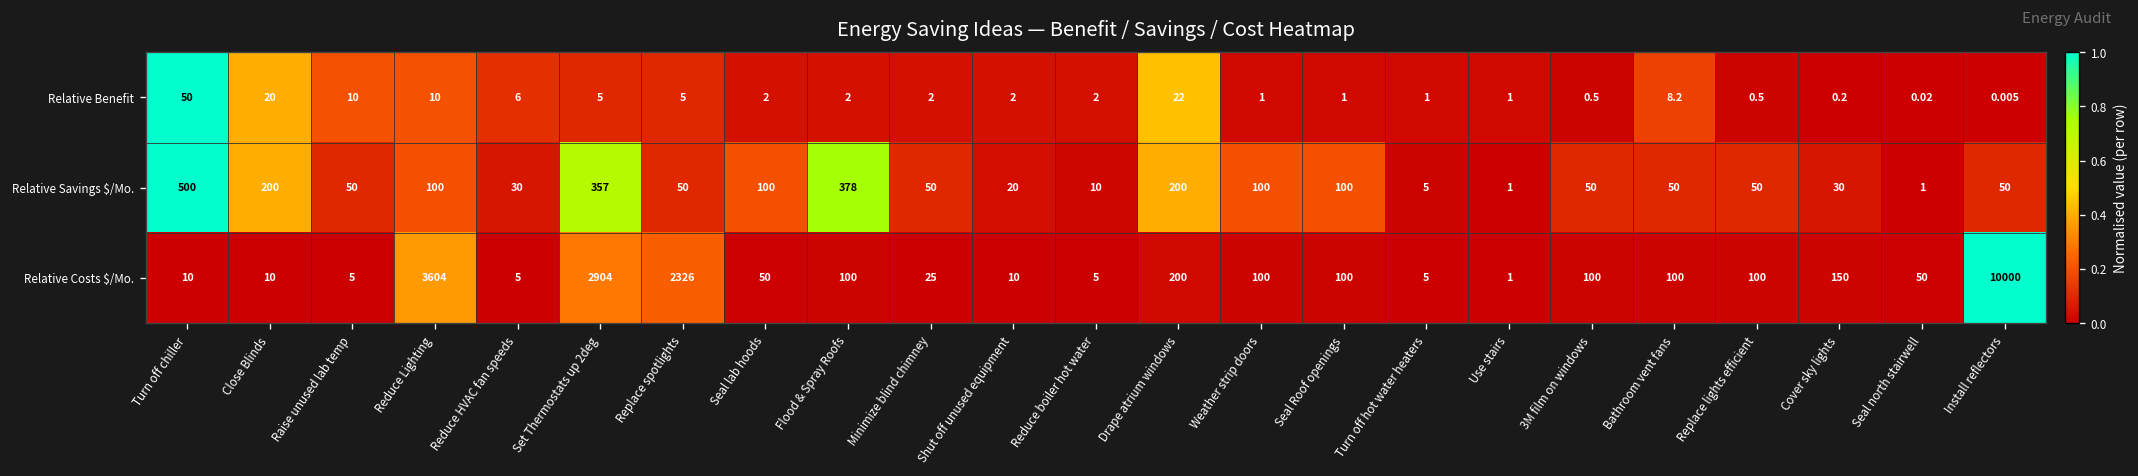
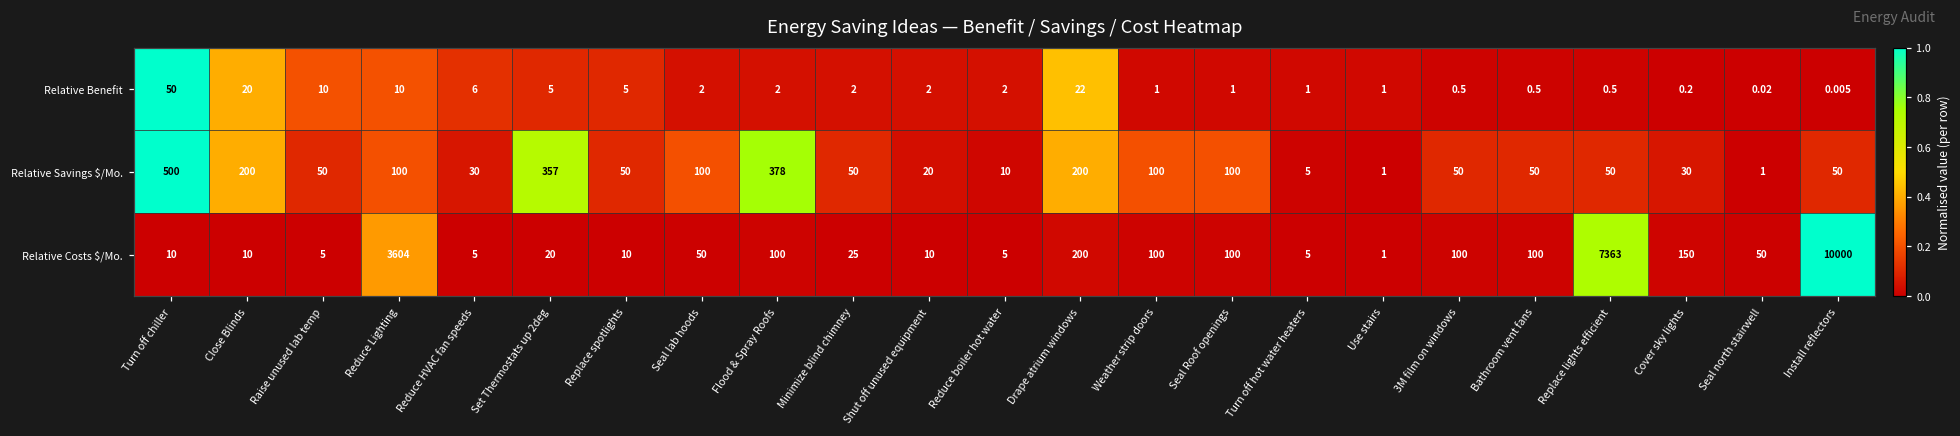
  {
    "Relative Benefit": {
      "Turn off chiller": 50,
      "Close Blinds": 20,
      "Raise unused lab temp": 10,
      "Reduce Lighting": 10,
      "Reduce HVAC fan speeds": 6,
      "Set Thermostats up 2deg": 5,
      "Replace spotlights": 5,
      "Seal lab hoods": 2,
      "Flood & Spray Roofs": 2,
      "Minimize blind chimney": 2,
      "Shut off unused equipment": 2,
      "Reduce boiler hot water": 2,
      "Drape atrium windows": 22,
      "Weather strip doors": 1,
      "Seal Roof openings": 1,
      "Turn off hot water heaters": 1,
      "Use stairs": 1,
      "3M film on windows": 0.5,
-     "Bathroom vent fans": 8.2,
+     "Bathroom vent fans": 0.5,
      "Replace lights efficient": 0.5,
      "Cover sky lights": 0.2,
      "Seal north stairwell": 0.02,
      "Install reflectors": 0.005
    },
    "Relative Savings $/Mo.": {
      "Turn off chiller": 500,
      "Close Blinds": 200,
      "Raise unused lab temp": 50,
      "Reduce Lighting": 100,
      "Reduce HVAC fan speeds": 30,
      "Set Thermostats up 2deg": 357,
      "Replace spotlights": 50,
      "Seal lab hoods": 100,
      "Flood & Spray Roofs": 378,
      "Minimize blind chimney": 50,
      "Shut off unused equipment": 20,
      "Reduce boiler hot water": 10,
      "Drape atrium windows": 200,
      "Weather strip doors": 100,
      "Seal Roof openings": 100,
      "Turn off hot water heaters": 5,
      "Use stairs": 1,
      "3M film on windows": 50,
      "Bathroom vent fans": 50,
      "Replace lights efficient": 50,
      "Cover sky lights": 30,
      "Seal north stairwell": 1,
      "Install reflectors": 50
    },
    "Relative Costs $/Mo.": {
      "Turn off chiller": 10,
      "Close Blinds": 10,
      "Raise unused lab temp": 5,
      "Reduce Lighting": 3604,
      "Reduce HVAC fan speeds": 5,
-     "Set Thermostats up 2deg": 2904,
-     "Replace spotlights": 2326,
+     "Set Thermostats up 2deg": 20,
+     "Replace spotlights": 10,
      "Seal lab hoods": 50,
      "Flood & Spray Roofs": 100,
      "Minimize blind chimney": 25,
      "Shut off unused equipment": 10,
      "Reduce boiler hot water": 5,
      "Drape atrium windows": 200,
      "Weather strip doors": 100,
      "Seal Roof openings": 100,
      "Turn off hot water heaters": 5,
      "Use stairs": 1,
      "3M film on windows": 100,
      "Bathroom vent fans": 100,
-     "Replace lights efficient": 100,
+     "Replace lights efficient": 7363,
      "Cover sky lights": 150,
      "Seal north stairwell": 50,
      "Install reflectors": 10000
    }
  }
